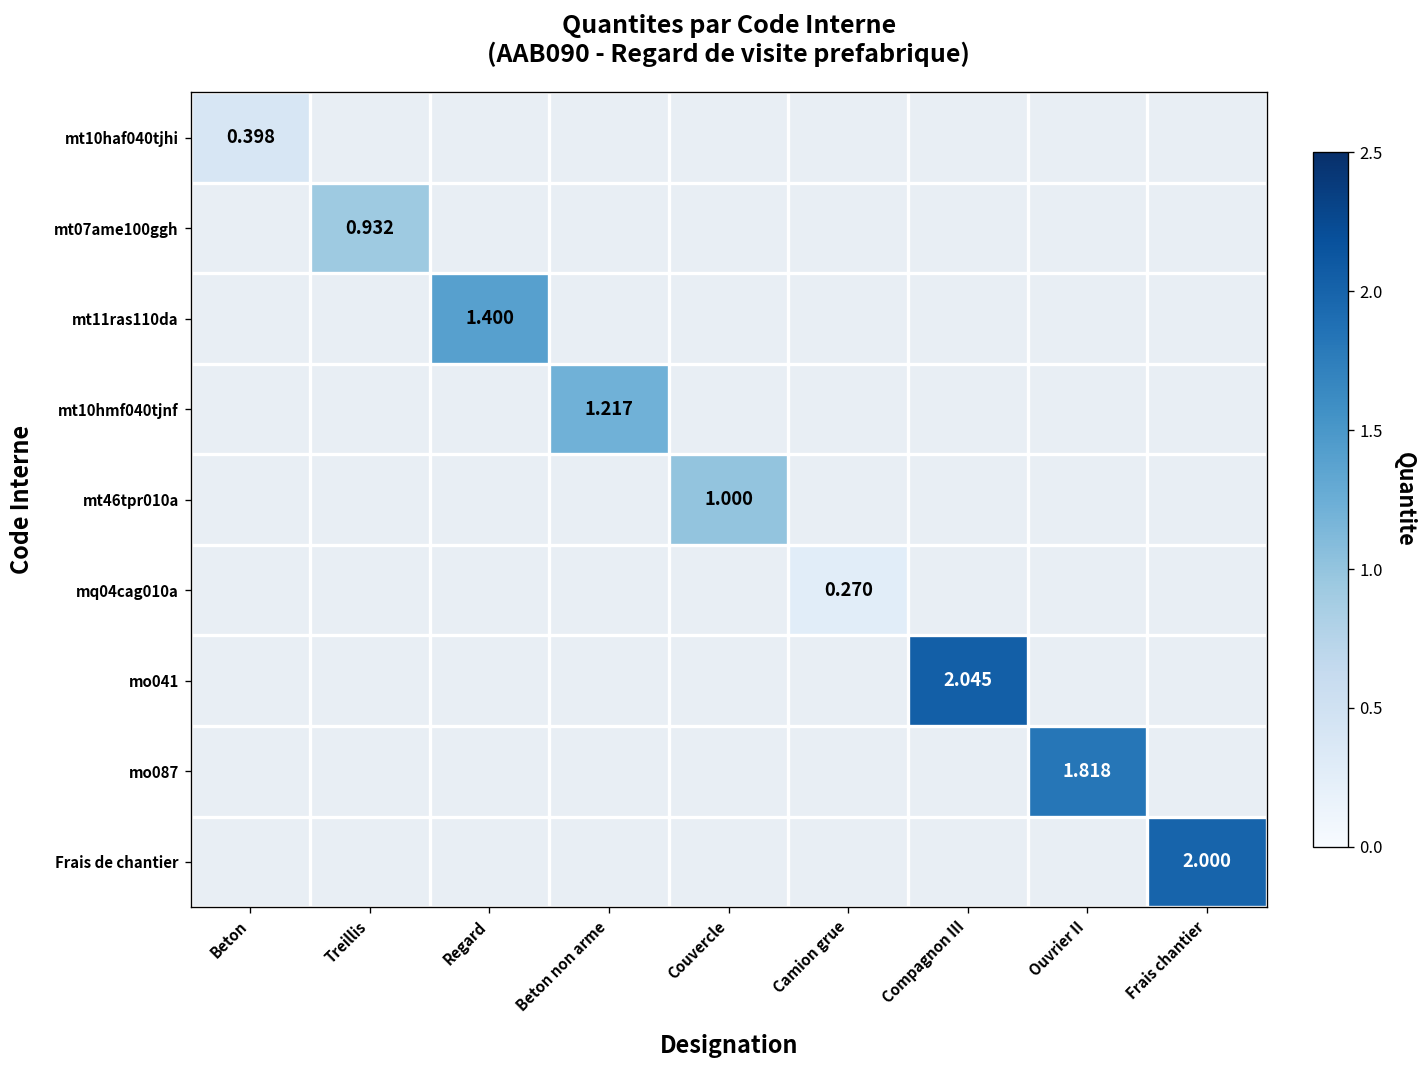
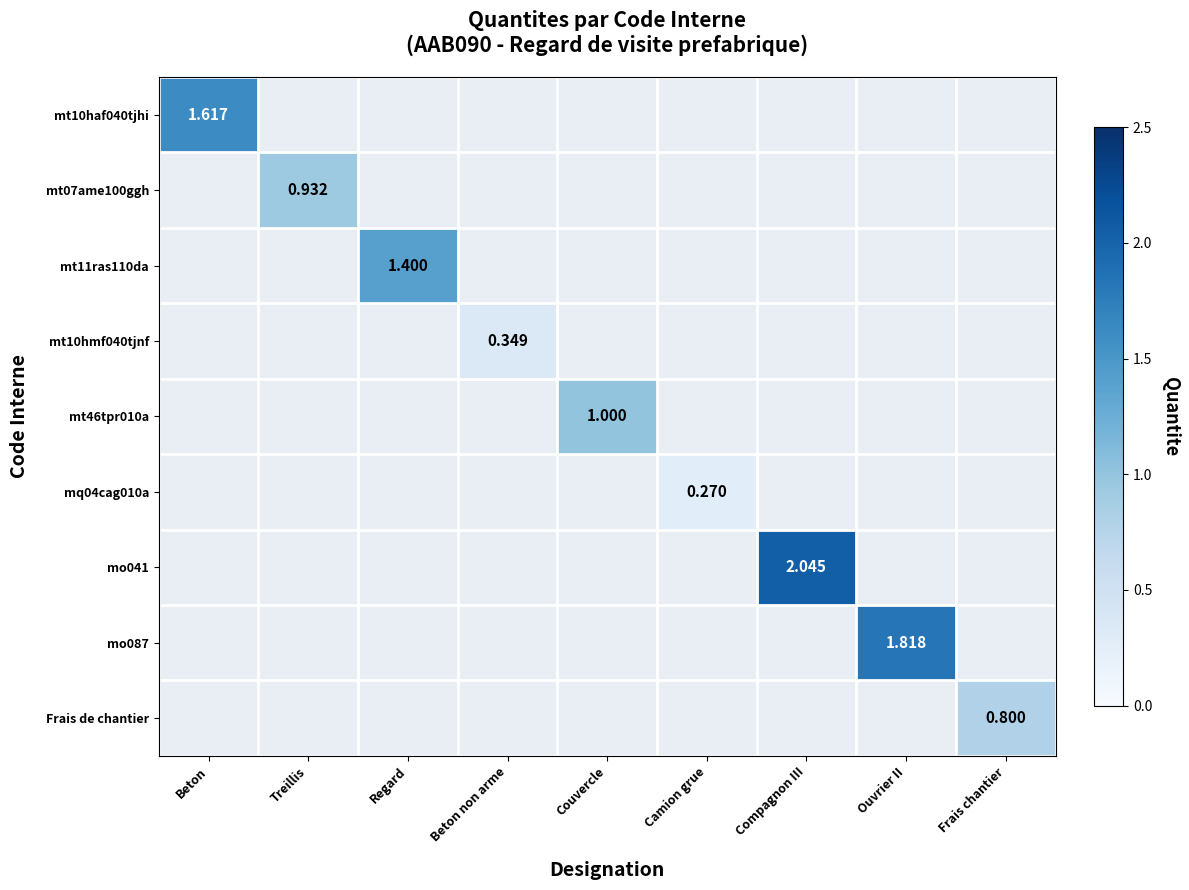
  {
    "mt10haf040tjhi": {
-     "Beton": 0.398
+     "Beton": 1.617
    },
    "mt07ame100ggh": {
      "Treillis": 0.932
    },
    "mt11ras110da": {
      "Regard": 1.400
    },
    "mt10hmf040tjnf": {
-     "Beton non arme": 1.217
+     "Beton non arme": 0.349
    },
    "mt46tpr010a": {
      "Couvercle": 1.000
    },
    "mq04cag010a": {
      "Camion grue": 0.270
    },
    "mo041": {
      "Compagnon III": 2.045
    },
    "mo087": {
      "Ouvrier II": 1.818
    },
    "Frais de chantier": {
-     "Frais chantier": 2.000
+     "Frais chantier": 0.800
    }
  }
